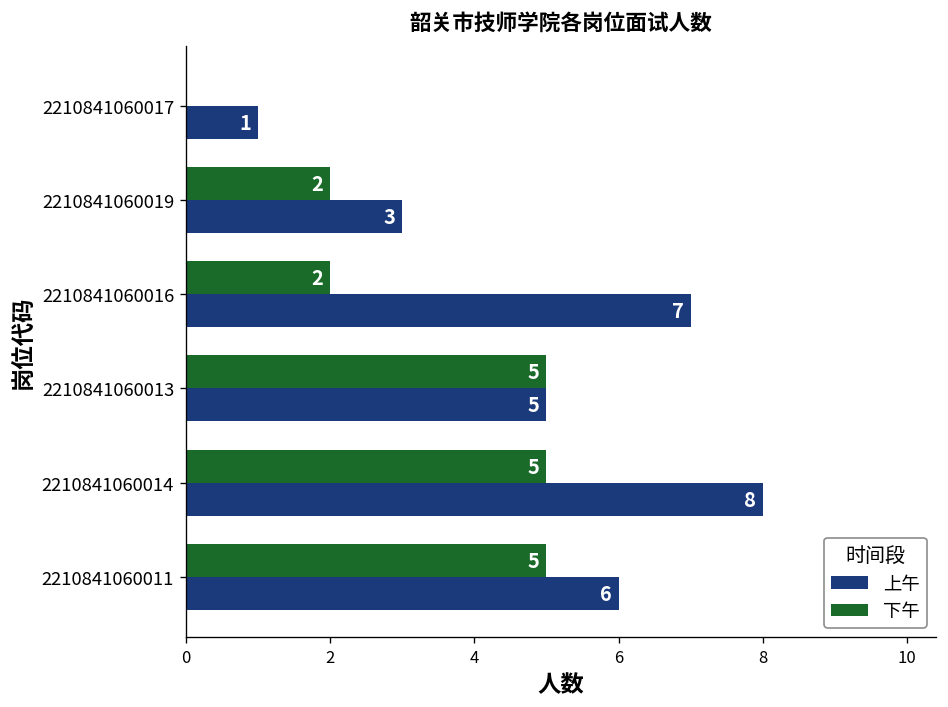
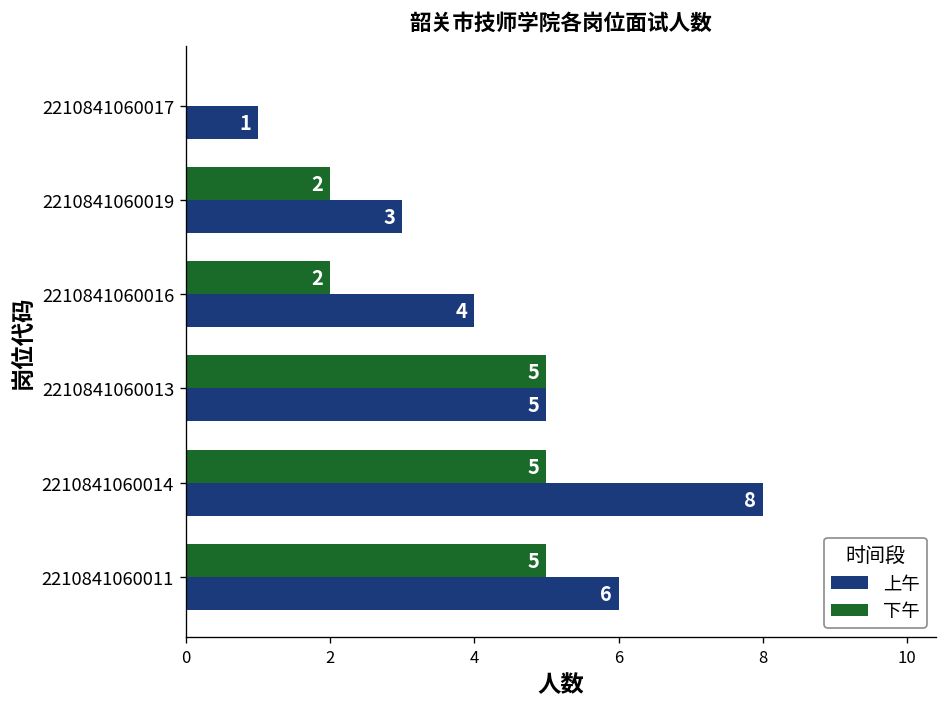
  {
    "上午": {
      "2210841060017": 1,
      "2210841060019": 3,
-     "2210841060016": 7,
+     "2210841060016": 4,
      "2210841060013": 5,
      "2210841060014": 8,
      "2210841060011": 6
    },
    "下午": {
      "2210841060019": 2,
      "2210841060016": 2,
      "2210841060013": 5,
      "2210841060014": 5,
      "2210841060011": 5
    }
  }
